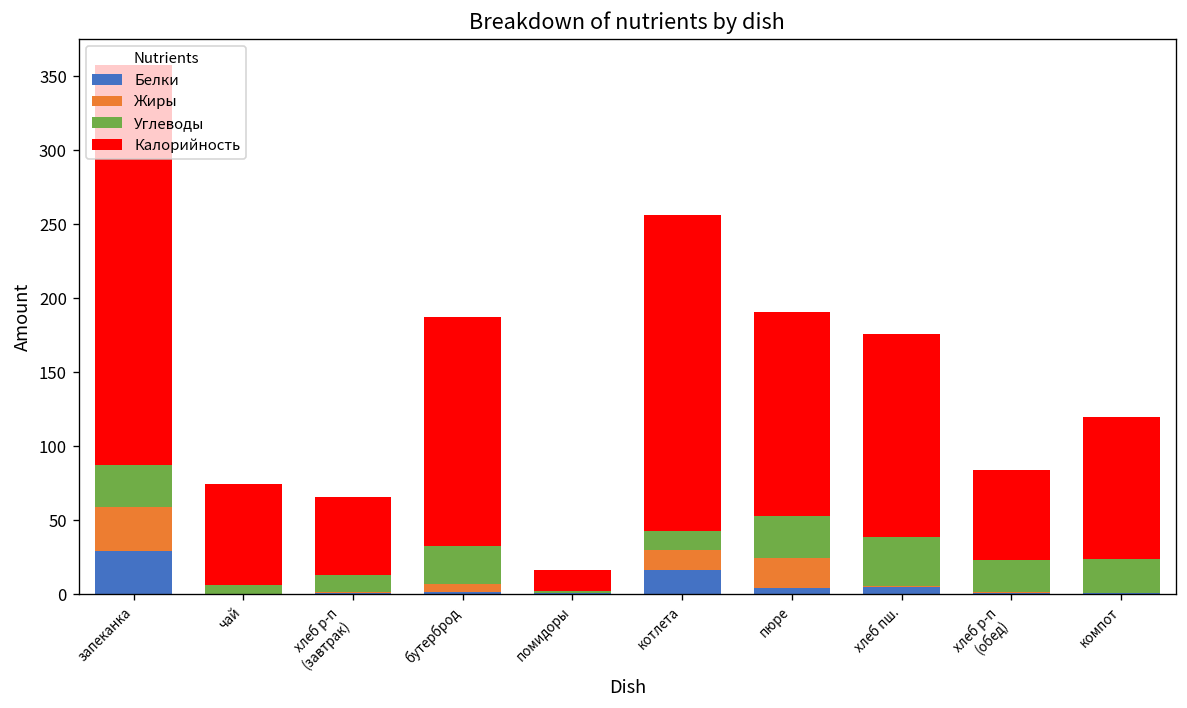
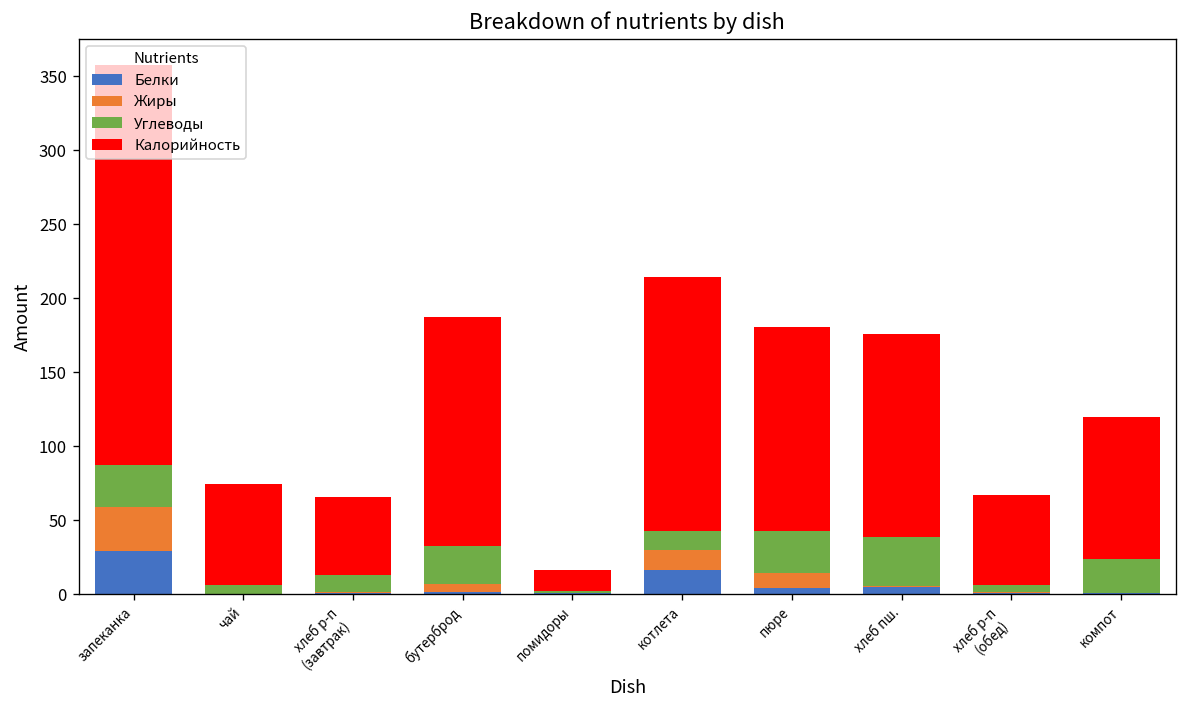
  {
    "Белки": {
      "запеканка": 29,
      "котлета": 16,
      "пюре": 4,
      "хлеб пш.": 5
    },
    "Жиры": {
      "запеканка": 30,
      "чай": 0,
      "бутерброд": 5,
      "котлета": 14,
-     "пюре": 20
+     "пюре": 10
    },
    "Углеводы": {
      "запеканка": 29,
      "чай": 6,
      "хлеб р-п (завтрак)": 12,
      "бутерброд": 26,
      "котлета": 13,
      "пюре": 29,
      "хлеб пш.": 33,
-     "хлеб р-п (обед)": 22,
+     "хлеб р-п (обед)": 5,
      "компот": 23
    },
    "Калорийность": {
      "чай": 69,
      "хлеб р-п (завтрак)": 52,
      "бутерброд": 155,
      "помидоры": 14,
-     "котлета": 214,
+     "котлета": 172,
      "пюре": 138,
      "хлеб пш.": 137,
      "хлеб р-п (обед)": 61,
      "компот": 96
    }
  }
